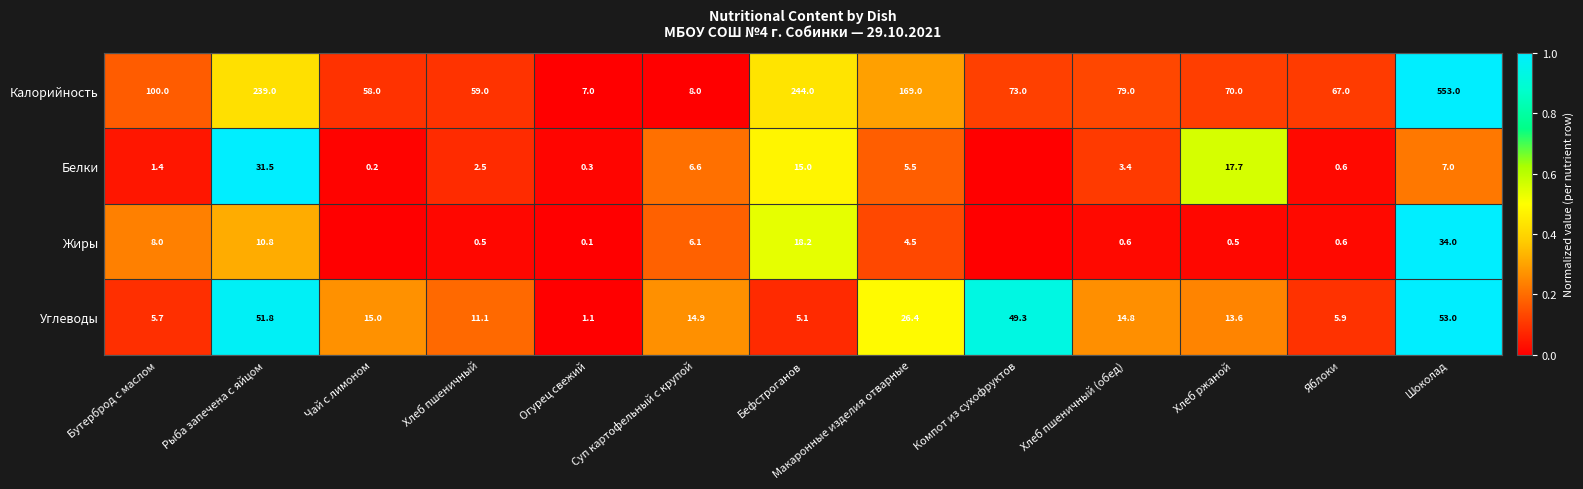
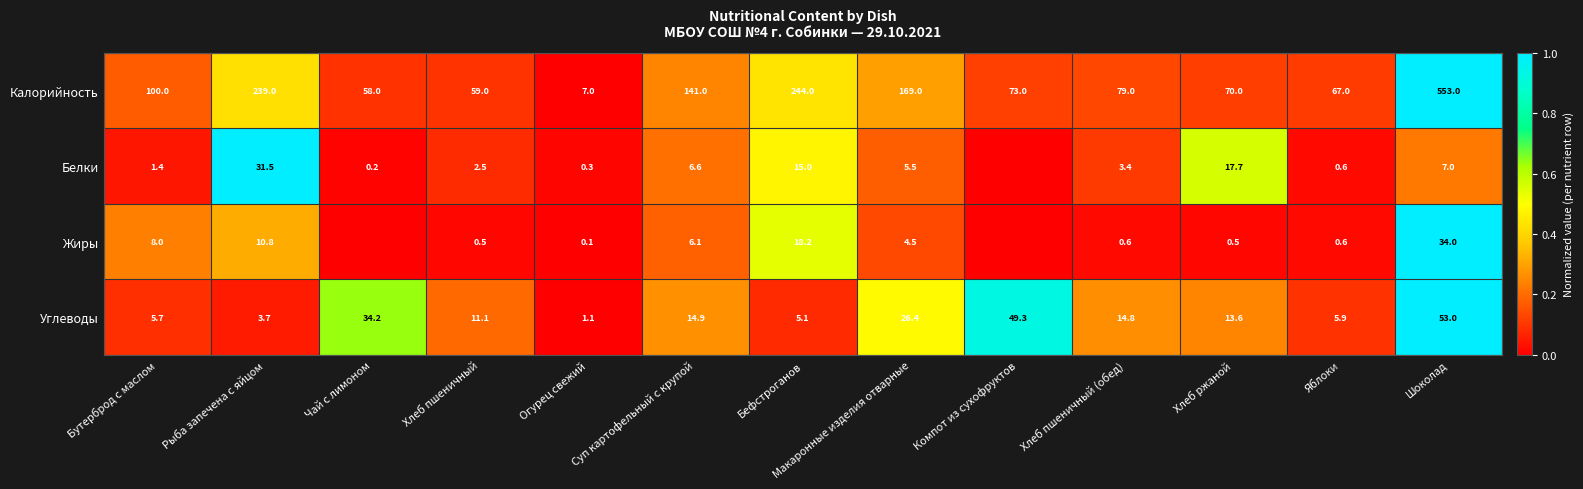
  {
    "Калорийность": {
      "Бутерброд с маслом": 100.0,
      "Рыба запечена с яйцом": 239.0,
      "Чай с лимоном": 58.0,
      "Хлеб пшеничный": 59.0,
      "Огурец свежий": 7.0,
-     "Суп картофельный с крупой": 8.0,
+     "Суп картофельный с крупой": 141.0,
      "Бефстроганов": 244.0,
      "Макаронные изделия отварные": 169.0,
      "Компот из сухофруктов": 73.0,
      "Хлеб пшеничный (обед)": 79.0,
      "Хлеб ржаной": 70.0,
      "Яблоки": 67.0,
      "Шоколад": 553.0
    },
    "Белки": {
      "Бутерброд с маслом": 1.4,
      "Рыба запечена с яйцом": 31.5,
      "Чай с лимоном": 0.2,
      "Хлеб пшеничный": 2.5,
      "Огурец свежий": 0.3,
      "Суп картофельный с крупой": 6.6,
      "Бефстроганов": 15.0,
      "Макаронные изделия отварные": 5.5,
      "Хлеб пшеничный (обед)": 3.4,
      "Хлеб ржаной": 17.7,
      "Яблоки": 0.6,
      "Шоколад": 7.0
    },
    "Жиры": {
      "Бутерброд с маслом": 8.0,
      "Рыба запечена с яйцом": 10.8,
      "Хлеб пшеничный": 0.5,
      "Огурец свежий": 0.1,
      "Суп картофельный с крупой": 6.1,
      "Бефстроганов": 18.2,
      "Макаронные изделия отварные": 4.5,
      "Хлеб пшеничный (обед)": 0.6,
      "Хлеб ржаной": 0.5,
      "Яблоки": 0.6,
      "Шоколад": 34.0
    },
    "Углеводы": {
      "Бутерброд с маслом": 5.7,
-     "Рыба запечена с яйцом": 51.8,
-     "Чай с лимоном": 15.0,
+     "Рыба запечена с яйцом": 3.7,
+     "Чай с лимоном": 34.2,
      "Хлеб пшеничный": 11.1,
      "Огурец свежий": 1.1,
      "Суп картофельный с крупой": 14.9,
      "Бефстроганов": 5.1,
      "Макаронные изделия отварные": 26.4,
      "Компот из сухофруктов": 49.3,
      "Хлеб пшеничный (обед)": 14.8,
      "Хлеб ржаной": 13.6,
      "Яблоки": 5.9,
      "Шоколад": 53.0
    }
  }
